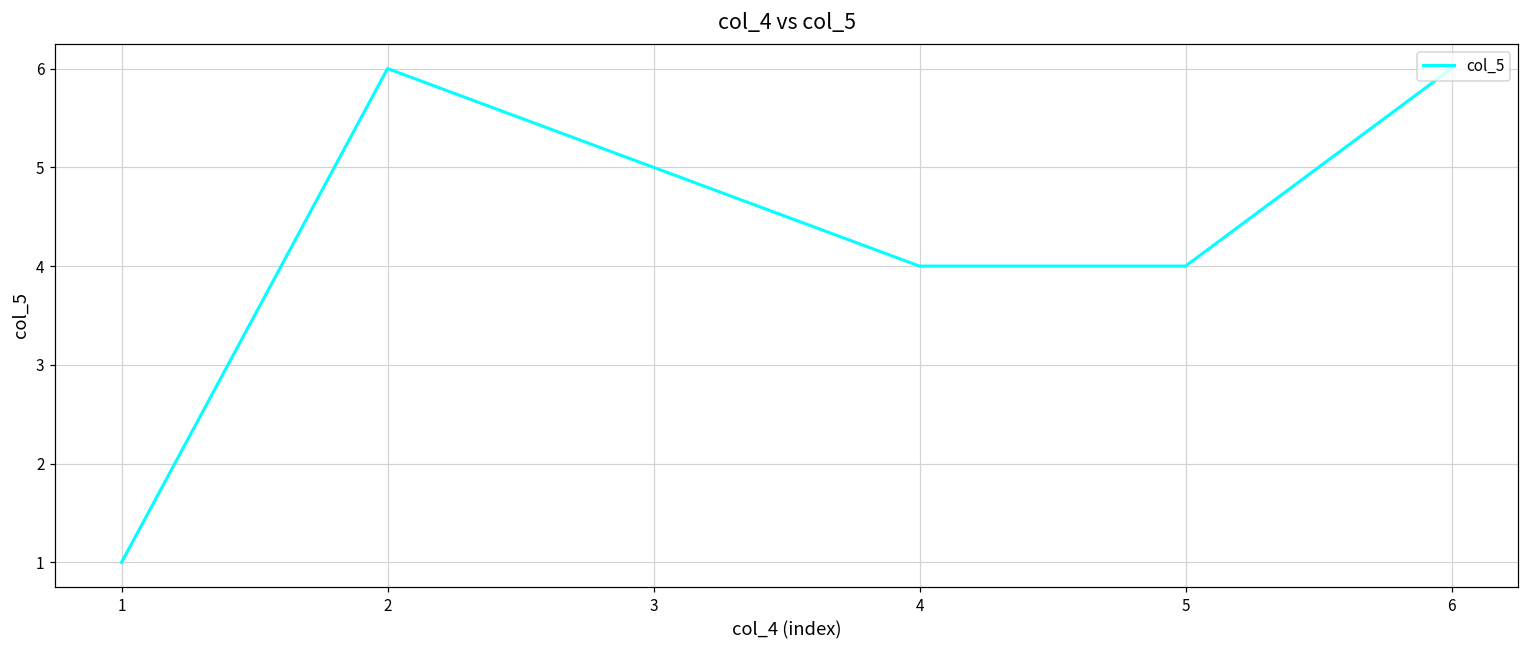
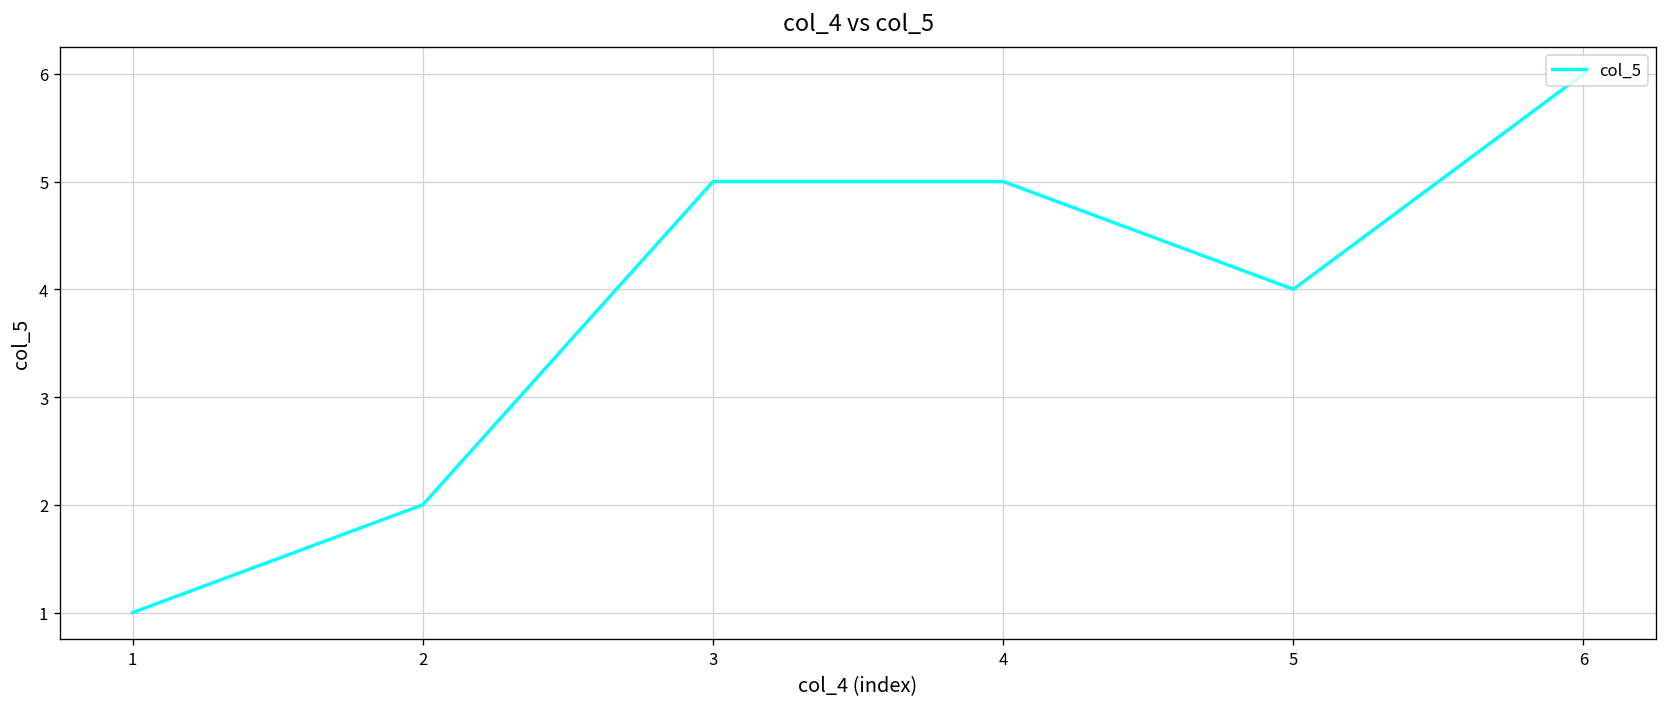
  {
    "1": 1,
-   "2": 6,
+   "2": 2,
    "3": 5,
-   "4": 4,
+   "4": 5,
    "5": 4
  }
